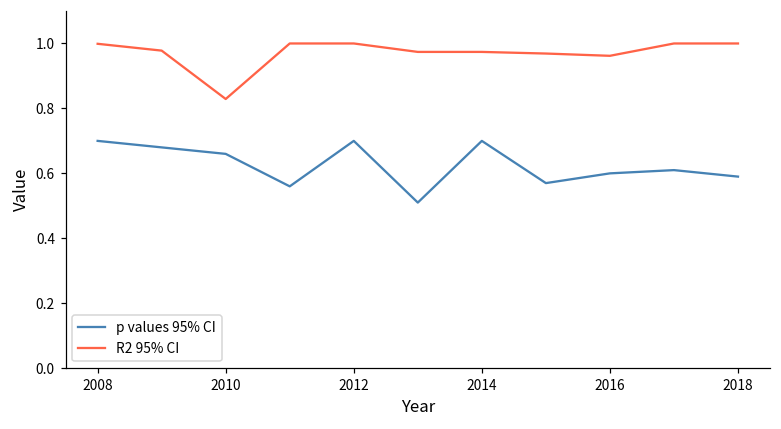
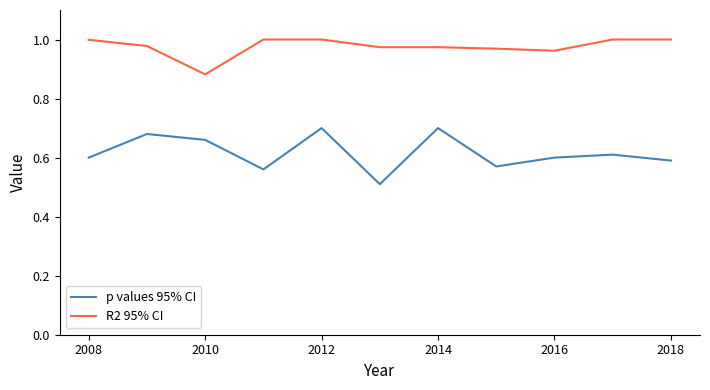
  {
    "p values 95% CI": {
-     "2008": 0.7,
+     "2008": 0.6,
      "2010": 0.66,
      "2012": 0.7,
      "2014": 0.7,
      "2016": 0.6,
      "2018": 0.59
    },
    "R2 95% CI": {
      "2008": 1.00,
-     "2010": 0.83,
+     "2010": 0.88,
      "2012": 1.00,
      "2014": 0.97,
      "2016": 0.96,
      "2018": 1.00
    }
  }
